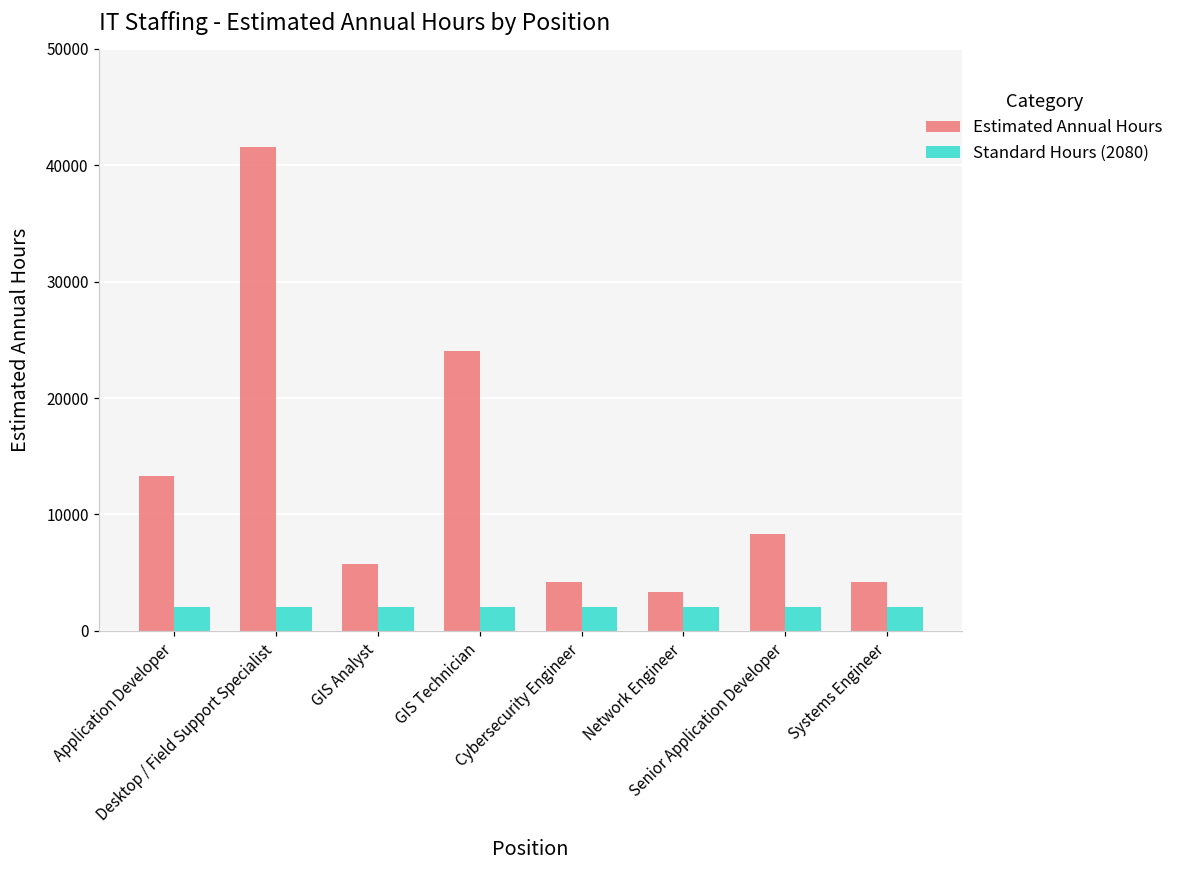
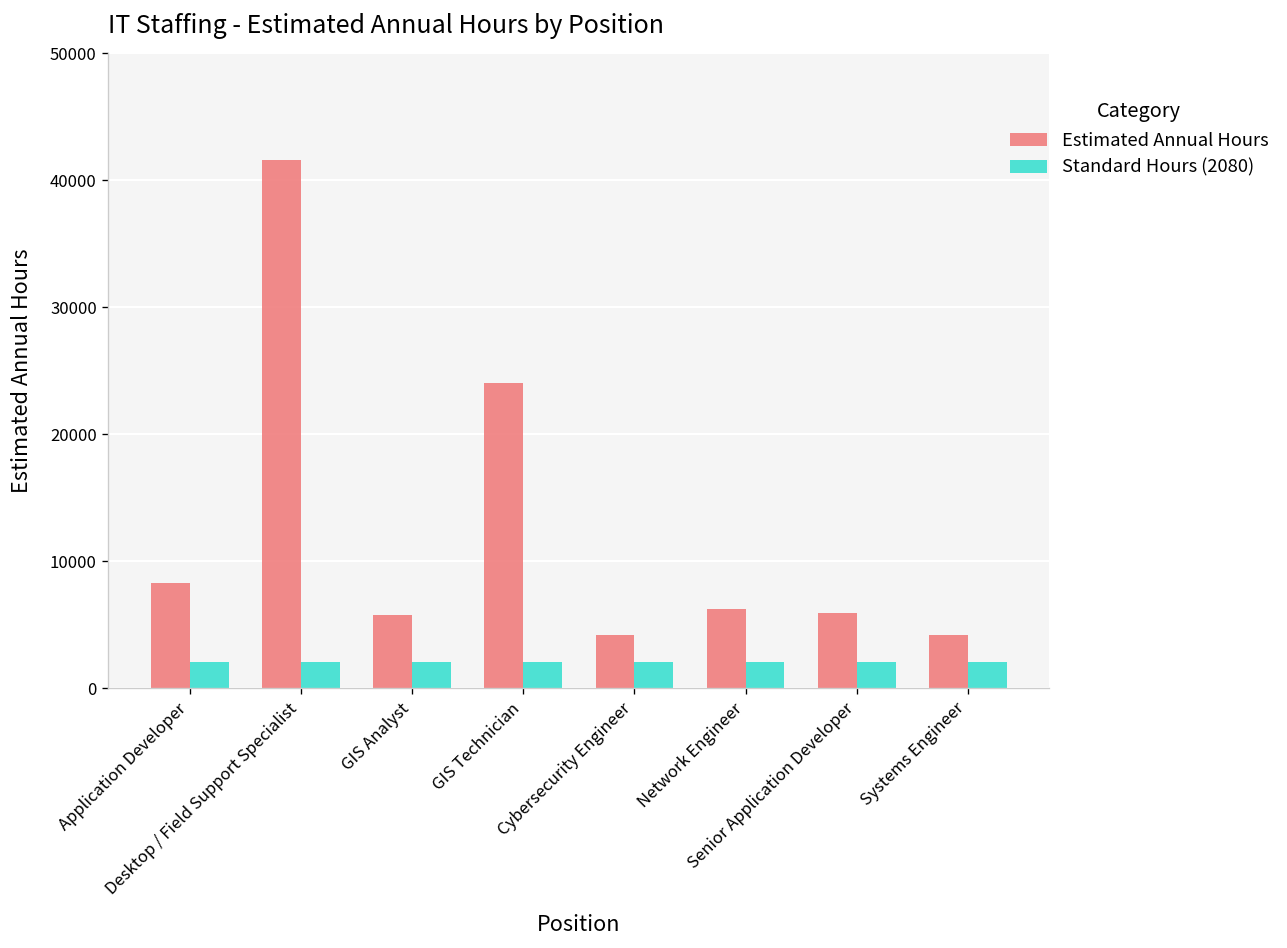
  {
    "Estimated Annual Hours": {
-     "Application Developer": 13300,
+     "Application Developer": 8300,
      "Desktop / Field Support Specialist": 41600,
      "GIS Analyst": 5800,
      "GIS Technician": 24100,
      "Cybersecurity Engineer": 4200,
-     "Network Engineer": 3300,
-     "Senior Application Developer": 8300,
+     "Network Engineer": 6200,
+     "Senior Application Developer": 5900,
      "Systems Engineer": 4200
    },
    "Standard Hours (2080)": {
      "Application Developer": 2100,
      "Desktop / Field Support Specialist": 2100,
      "GIS Analyst": 2100,
      "GIS Technician": 2100,
      "Cybersecurity Engineer": 2100,
      "Network Engineer": 2100,
      "Senior Application Developer": 2100,
      "Systems Engineer": 2100
    }
  }
